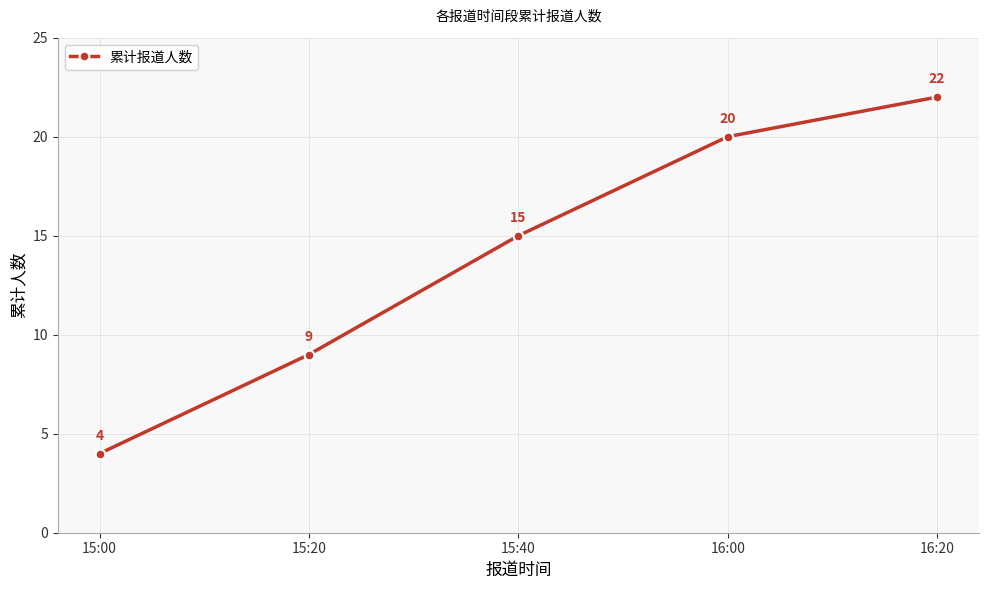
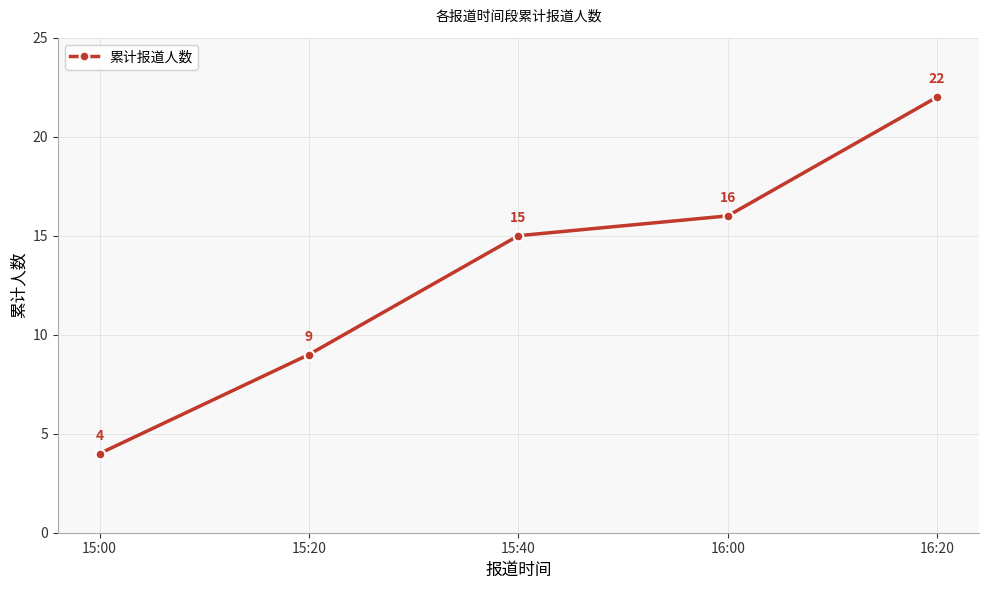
  {
    "15:00": 4,
    "15:20": 9,
    "15:40": 15,
-   "16:00": 20,
+   "16:00": 16,
    "16:20": 22
  }
